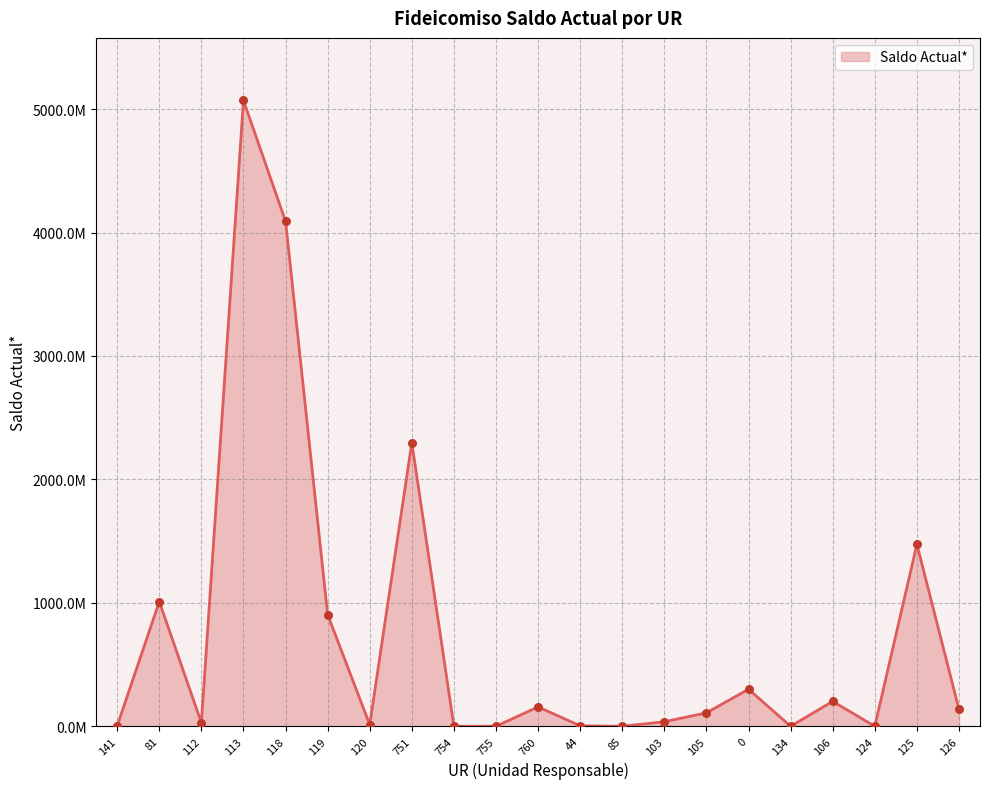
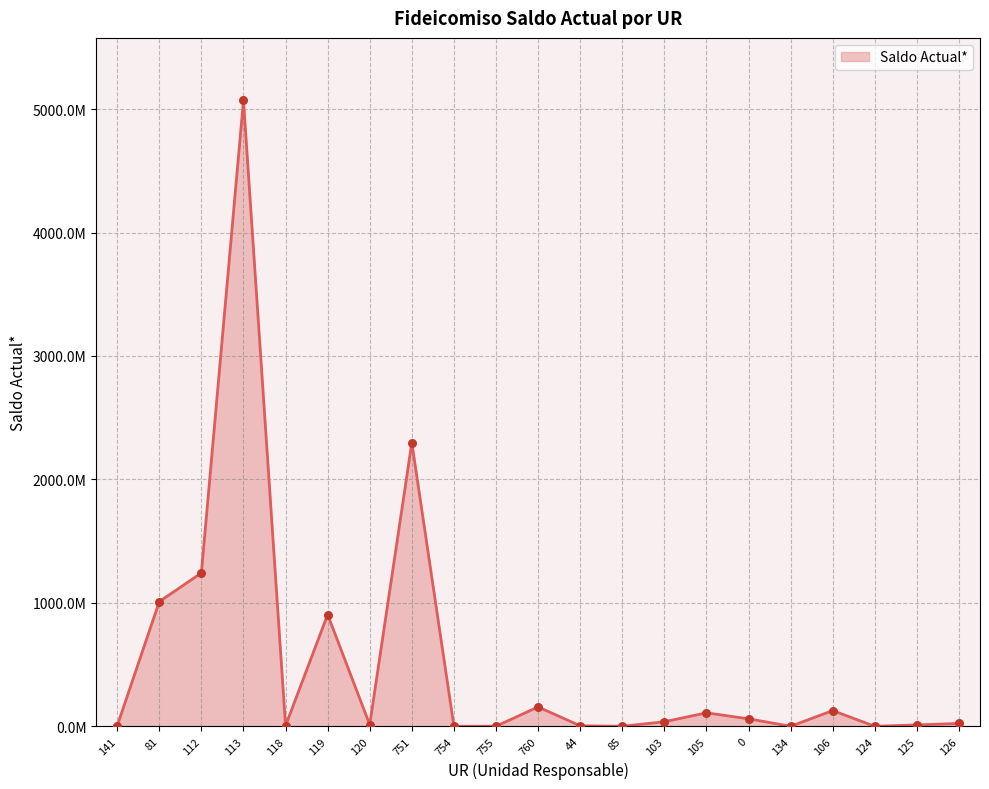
  {
    "141": 0,
    "81": 1010000000,
-   "112": 30000000,
+   "112": 1240000000,
    "113": 5070000000,
-   "118": 4090000000,
+   "118": 0,
    "119": 900000000,
    "120": 10000000,
    "751": 2300000000,
    "754": 0,
    "755": 0,
    "760": 160000000,
    "44": 0,
    "85": 0,
    "103": 40000000,
    "105": 110000000,
-   "0": 300000000,
+   "0": 60000000,
    "134": 0,
-   "106": 200000000,
+   "106": 130000000,
    "124": 0,
-   "125": 1470000000,
-   "126": 140000000
+   "125": 10000000,
+   "126": 20000000
  }
